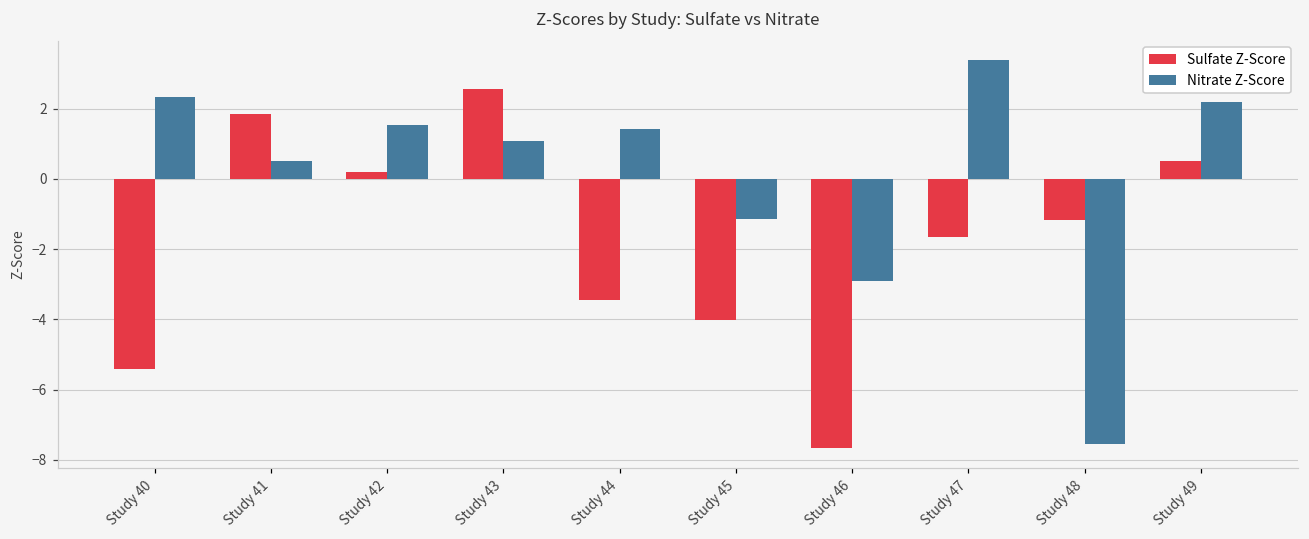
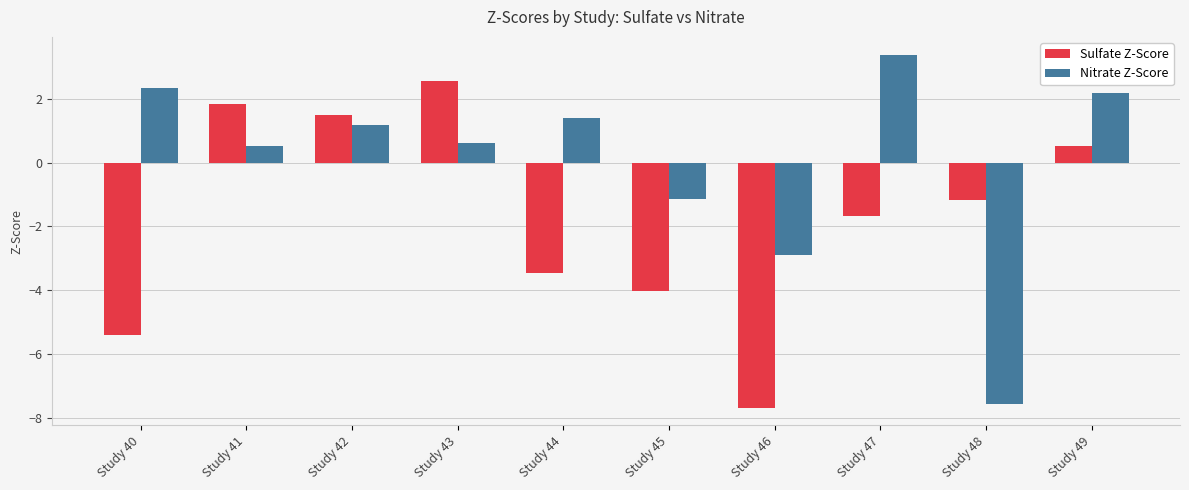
  {
    "Sulfate Z-Score": {
      "Study 40": -5.4,
      "Study 41": 1.8,
-     "Study 42": 0.2,
+     "Study 42": 1.5,
      "Study 43": 2.6,
      "Study 44": -3.4,
      "Study 45": -4.0,
      "Study 46": -7.7,
      "Study 47": -1.7,
      "Study 48": -1.2,
      "Study 49": 0.5
    },
    "Nitrate Z-Score": {
      "Study 40": 2.3,
      "Study 41": 0.5,
-     "Study 42": 1.5,
-     "Study 43": 1.1,
+     "Study 42": 1.2,
+     "Study 43": 0.6,
      "Study 44": 1.4,
      "Study 45": -1.1,
      "Study 46": -2.9,
      "Study 47": 3.4,
      "Study 48": -7.6,
      "Study 49": 2.2
    }
  }
